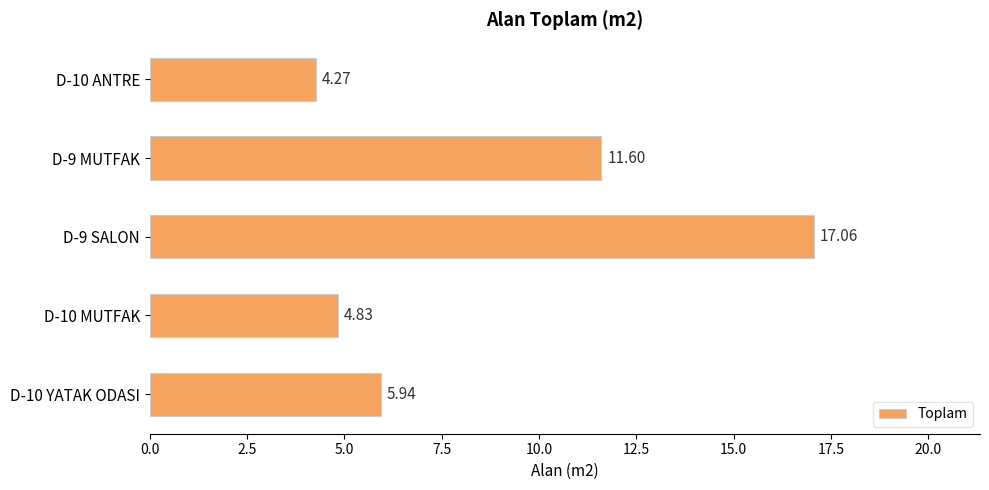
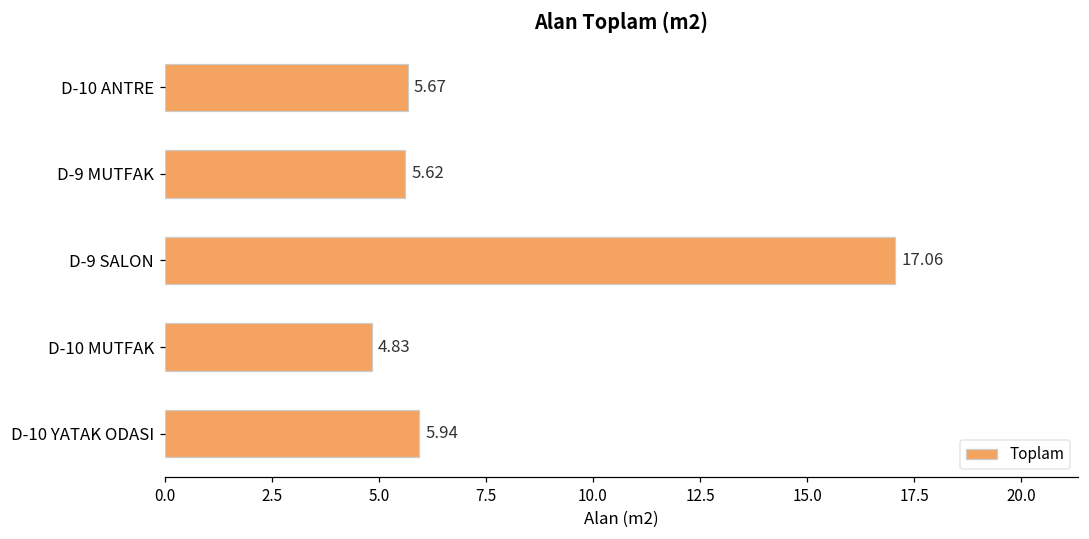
  {
-   "D-10 ANTRE": 4.27,
-   "D-9 MUTFAK": 11.60,
+   "D-10 ANTRE": 5.67,
+   "D-9 MUTFAK": 5.62,
    "D-9 SALON": 17.06,
    "D-10 MUTFAK": 4.83,
    "D-10 YATAK ODASI": 5.94
  }
